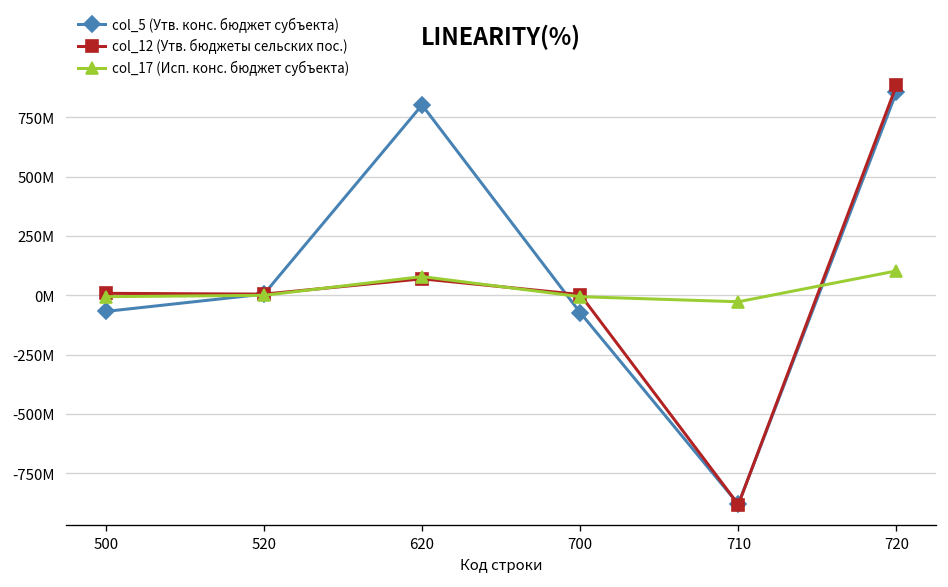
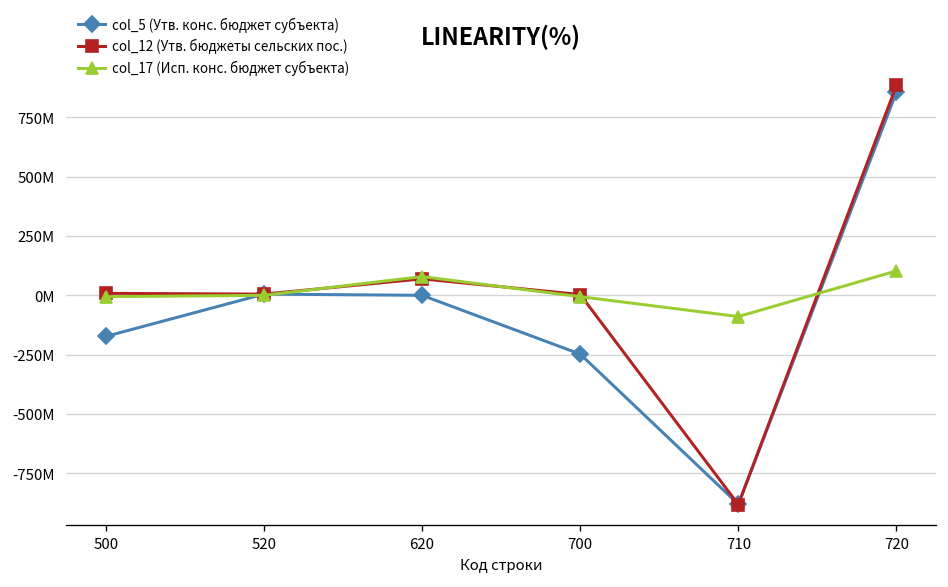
  {
    "col_5 (Утв. конс. бюджет субъекта)": {
-     "500": -70000000,
-     "620": 800000000,
-     "700": -70000000,
+     "500": -170000000,
+     "620": 0,
+     "700": -250000000,
      "720": 860000000
    },
    "col_12 (Утв. бюджеты сельских пос.)": {
      "500": 10000000,
      "720": 880000000
    },
    "col_17 (Исп. конс. бюджет субъекта)": {
      "500": -10000000,
-     "710": -30000000,
+     "710": -90000000,
      "720": 100000000
    }
  }
